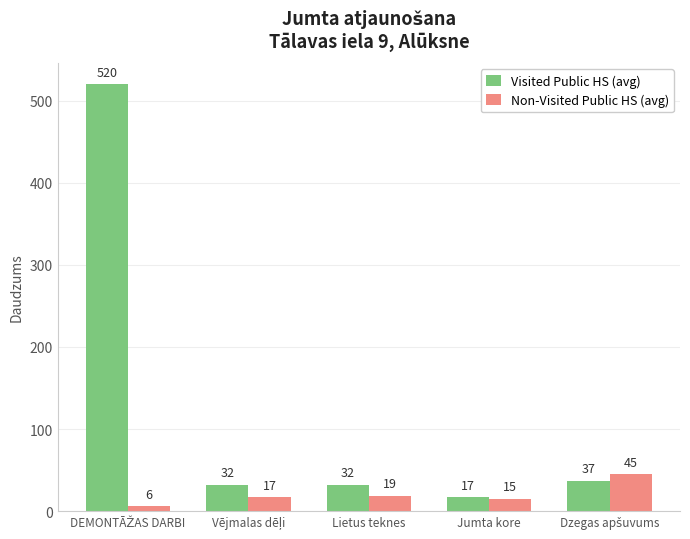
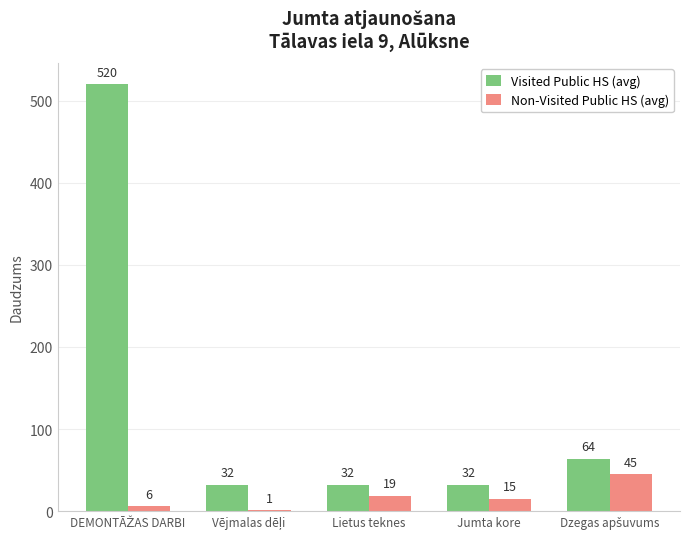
  {
    "Visited Public HS (avg)": {
      "DEMONTĀŽAS DARBI": 520,
      "Vējmalas dēļi": 32,
      "Lietus teknes": 32,
-     "Jumta kore": 17,
-     "Dzegas apšuvums": 37
+     "Jumta kore": 32,
+     "Dzegas apšuvums": 64
    },
    "Non-Visited Public HS (avg)": {
      "DEMONTĀŽAS DARBI": 6,
-     "Vējmalas dēļi": 17,
+     "Vējmalas dēļi": 1,
      "Lietus teknes": 19,
      "Jumta kore": 15,
      "Dzegas apšuvums": 45
    }
  }
